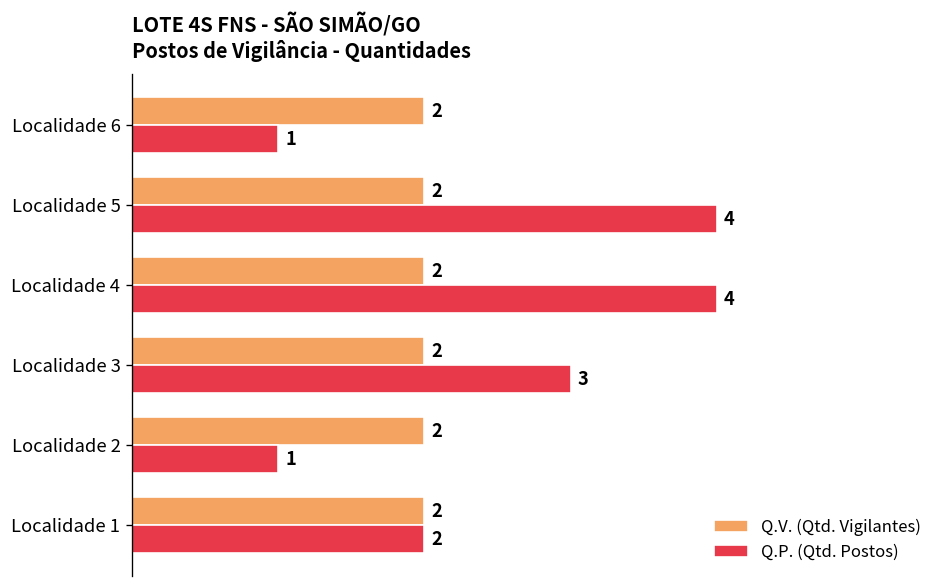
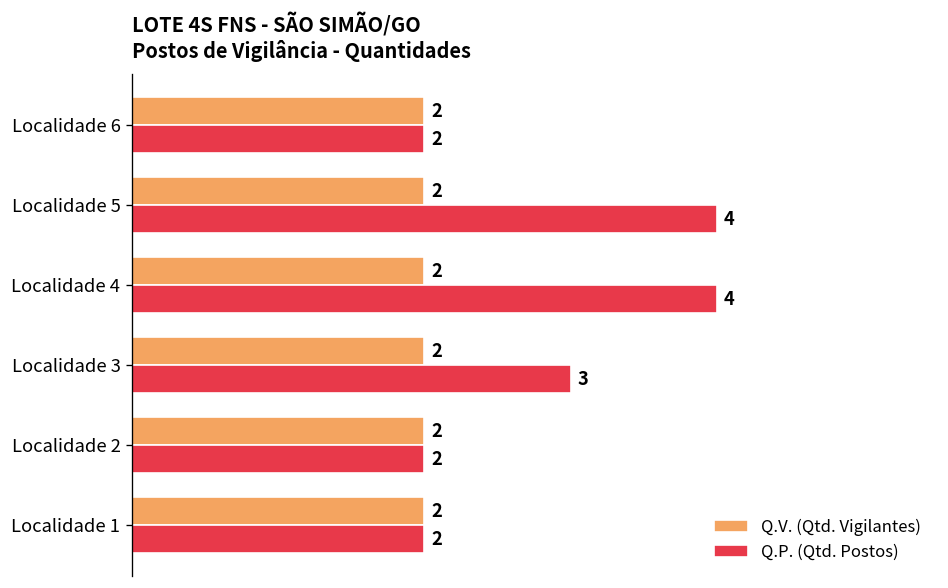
  {
    "Q.V. (Qtd. Vigilantes)": {
      "Localidade 6": 2,
      "Localidade 5": 2,
      "Localidade 4": 2,
      "Localidade 3": 2,
      "Localidade 2": 2,
      "Localidade 1": 2
    },
    "Q.P. (Qtd. Postos)": {
-     "Localidade 6": 1,
+     "Localidade 6": 2,
      "Localidade 5": 4,
      "Localidade 4": 4,
      "Localidade 3": 3,
-     "Localidade 2": 1,
+     "Localidade 2": 2,
      "Localidade 1": 2
    }
  }
